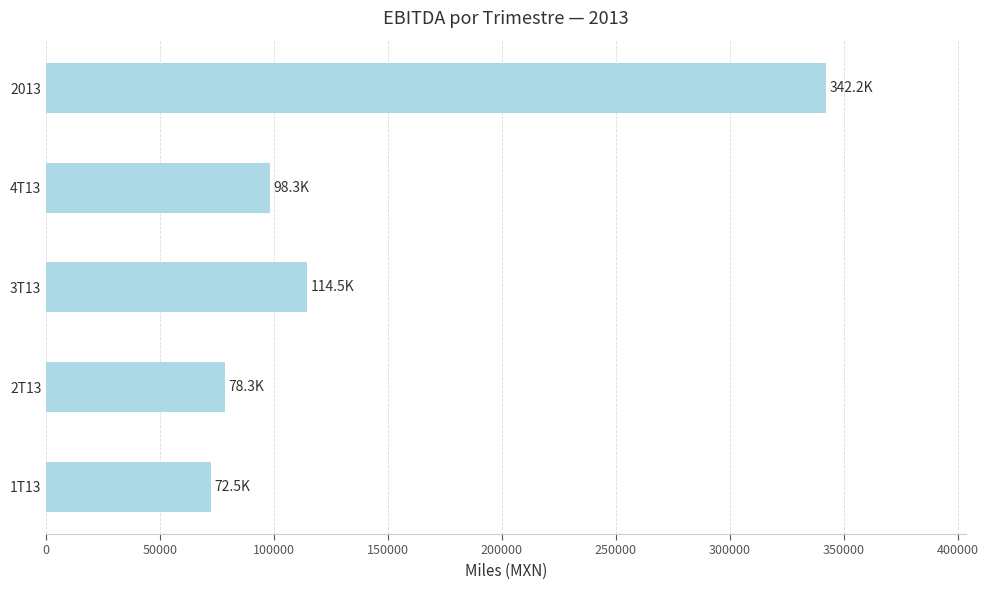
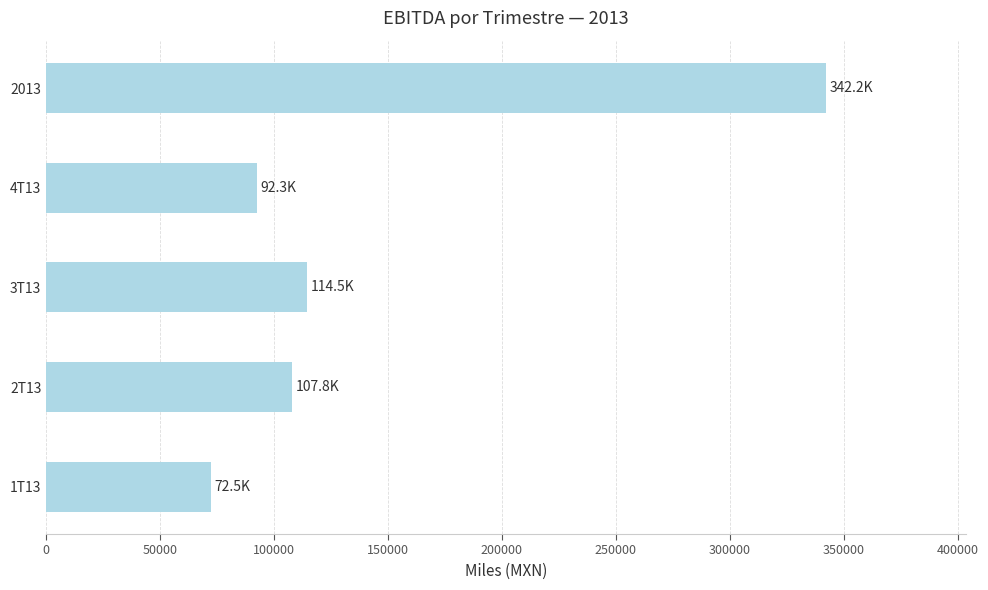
  {
    "2013": "342.2K",
-   "4T13": "98.3K",
+   "4T13": "92.3K",
    "3T13": "114.5K",
-   "2T13": "78.3K",
+   "2T13": "107.8K",
    "1T13": "72.5K"
  }
